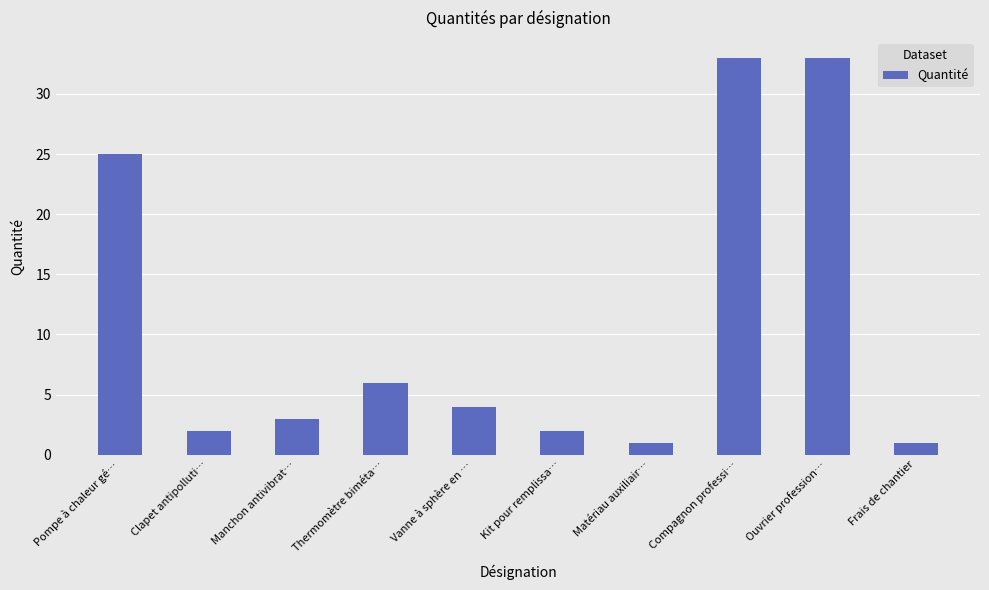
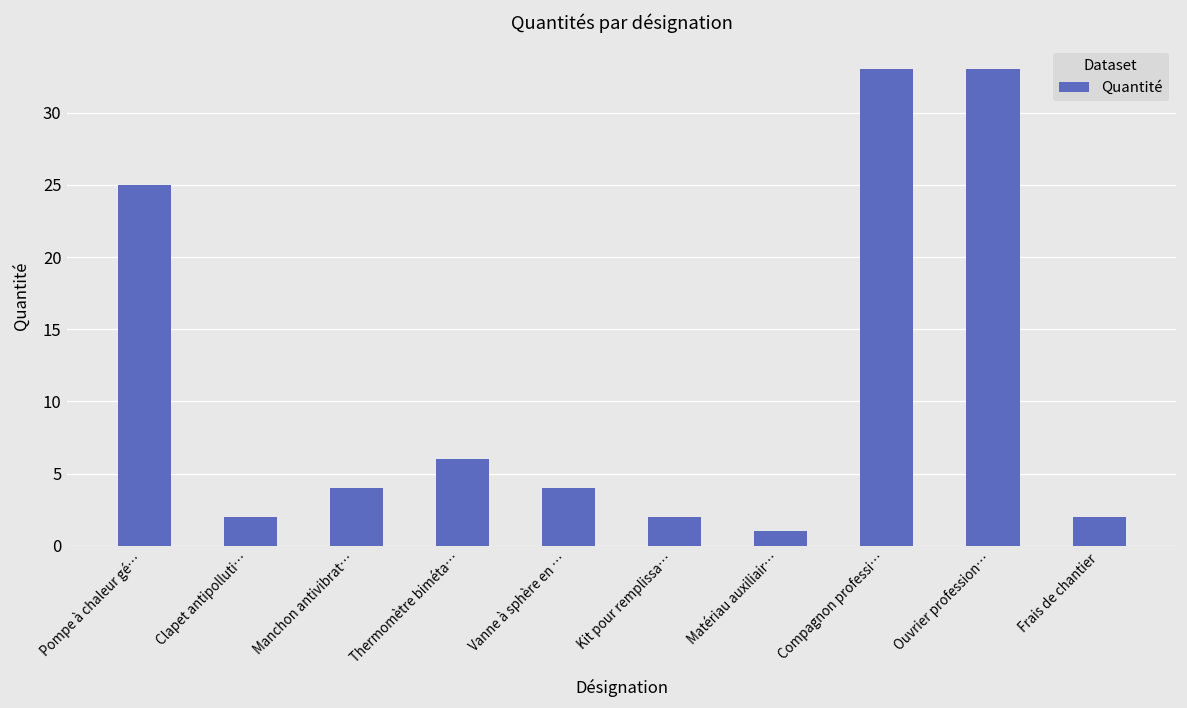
  {
    "Pompe à chaleur gé…": 25,
    "Clapet antipolluti…": 2,
-   "Manchon antivibrat…": 3,
+   "Manchon antivibrat…": 4,
    "Thermomètre biméta…": 6,
    "Vanne à sphère en …": 4,
    "Kit pour remplissa…": 2,
    "Matériau auxiliair…": 1,
    "Compagnon professi…": 33,
    "Ouvrier profession…": 33,
-   "Frais de chantier": 1
+   "Frais de chantier": 2
  }
